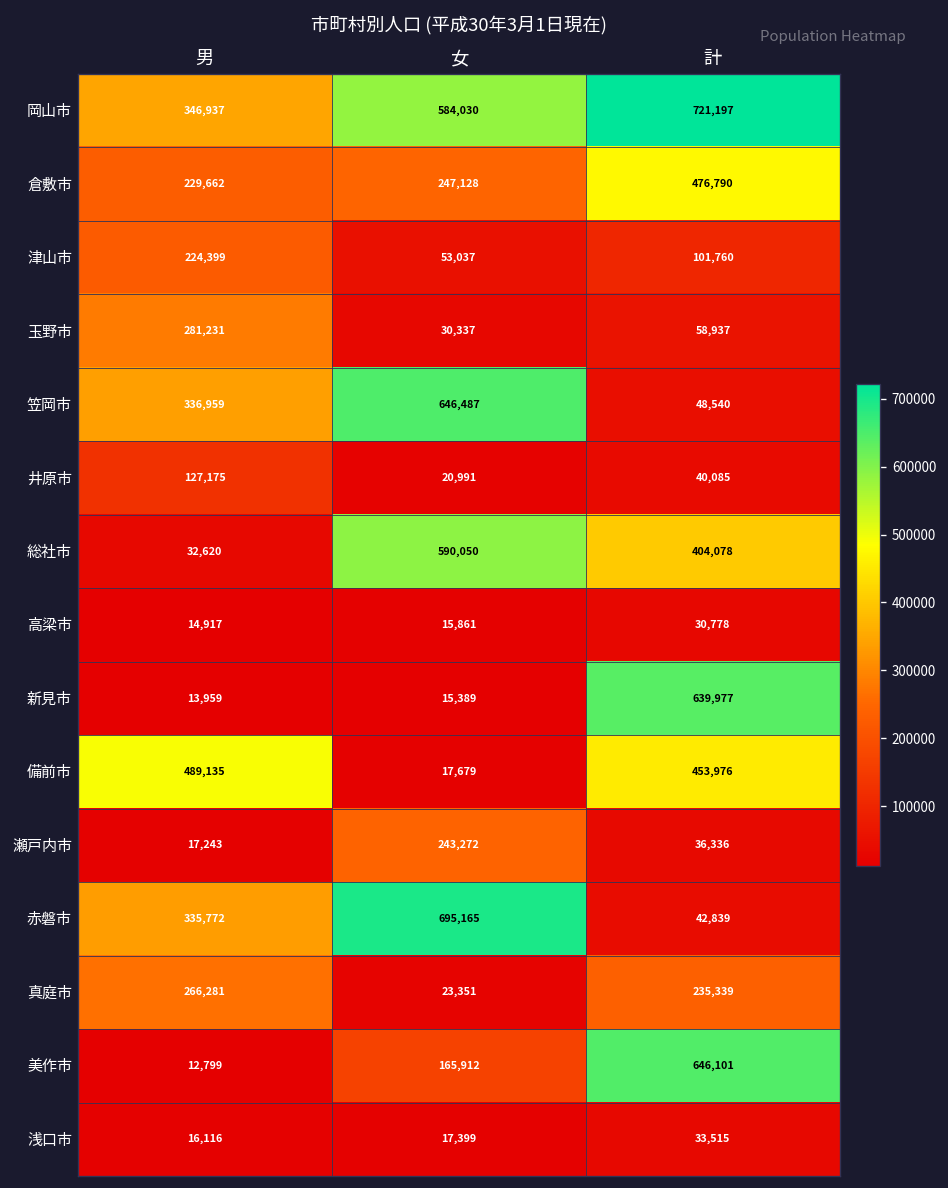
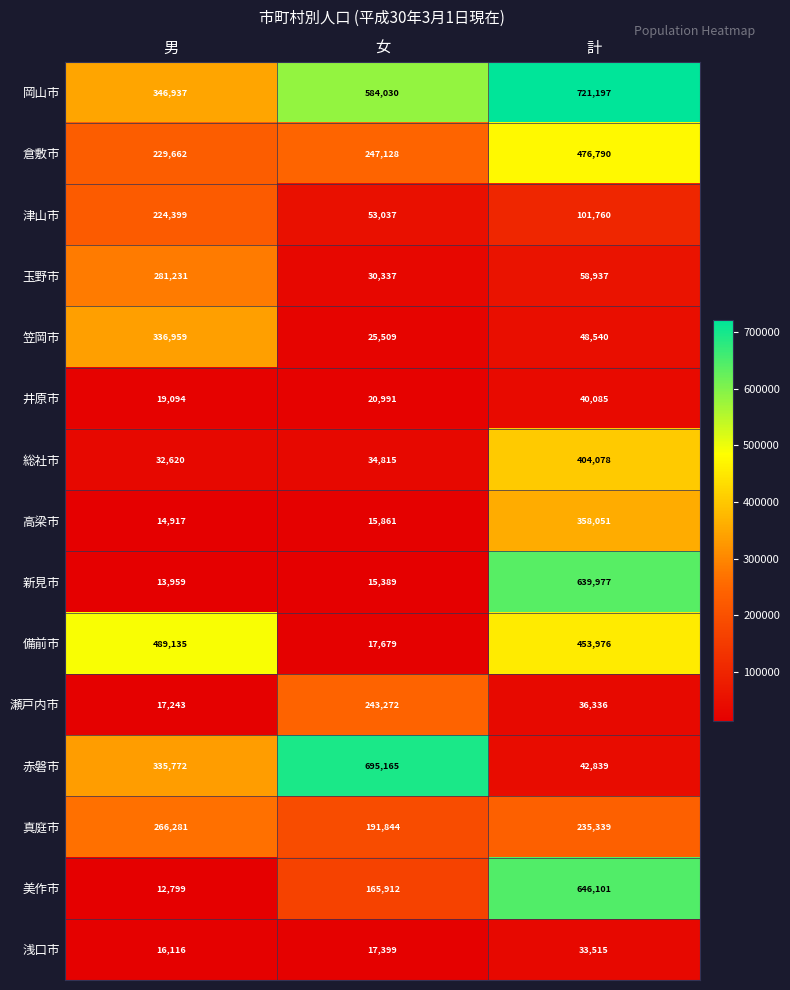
  {
    "岡山市": {
      "男": "346,937",
      "女": "584,030",
      "計": "721,197"
    },
    "倉敷市": {
      "男": "229,662",
      "女": "247,128",
      "計": "476,790"
    },
    "津山市": {
      "男": "224,399",
      "女": "53,037",
      "計": "101,760"
    },
    "玉野市": {
      "男": "281,231",
      "女": "30,337",
      "計": "58,937"
    },
    "笠岡市": {
      "男": "336,959",
-     "女": "646,487",
+     "女": "25,509",
      "計": "48,540"
    },
    "井原市": {
-     "男": "127,175",
+     "男": "19,094",
      "女": "20,991",
      "計": "40,085"
    },
    "総社市": {
      "男": "32,620",
-     "女": "590,050",
+     "女": "34,815",
      "計": "404,078"
    },
    "高梁市": {
      "男": "14,917",
      "女": "15,861",
-     "計": "30,778"
+     "計": "358,051"
    },
    "新見市": {
      "男": "13,959",
      "女": "15,389",
      "計": "639,977"
    },
    "備前市": {
      "男": "489,135",
      "女": "17,679",
      "計": "453,976"
    },
    "瀬戸内市": {
      "男": "17,243",
      "女": "243,272",
      "計": "36,336"
    },
    "赤磐市": {
      "男": "335,772",
      "女": "695,165",
      "計": "42,839"
    },
    "真庭市": {
      "男": "266,281",
-     "女": "23,351",
+     "女": "191,844",
      "計": "235,339"
    },
    "美作市": {
      "男": "12,799",
      "女": "165,912",
      "計": "646,101"
    },
    "浅口市": {
      "男": "16,116",
      "女": "17,399",
      "計": "33,515"
    }
  }
